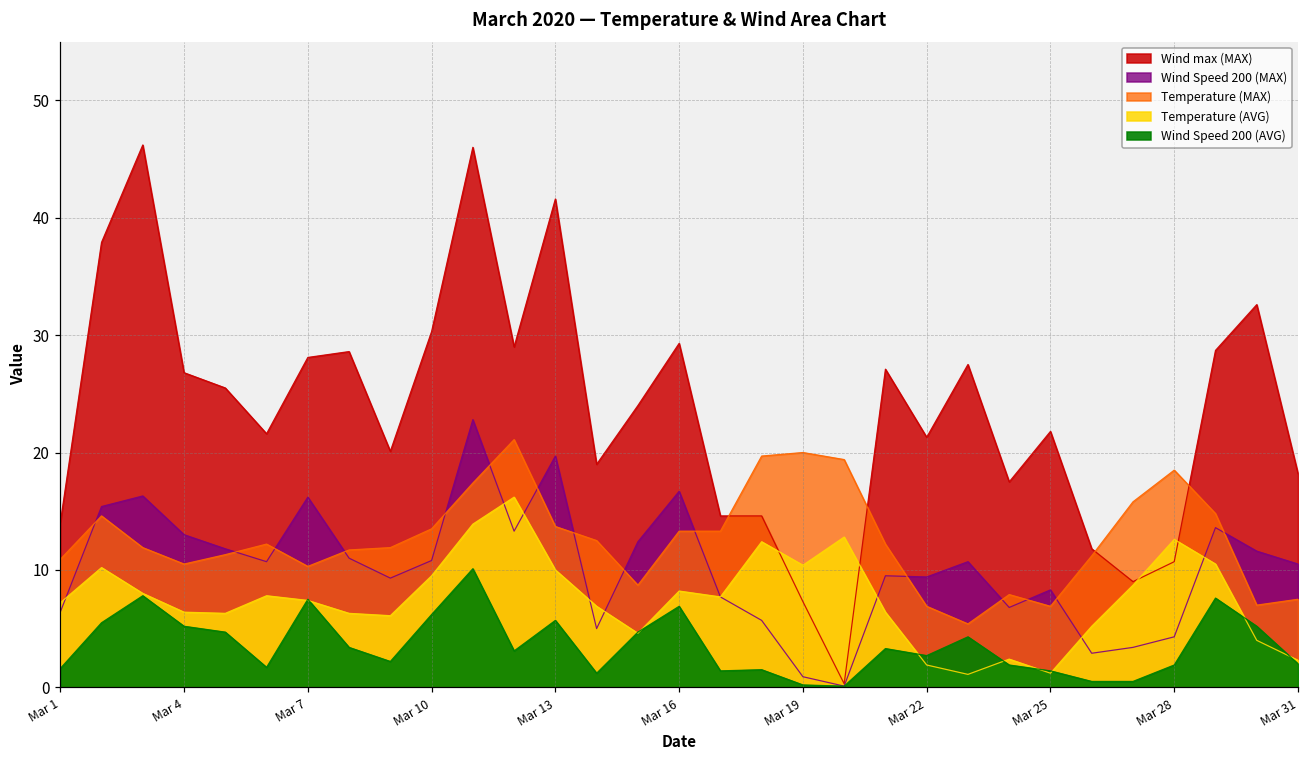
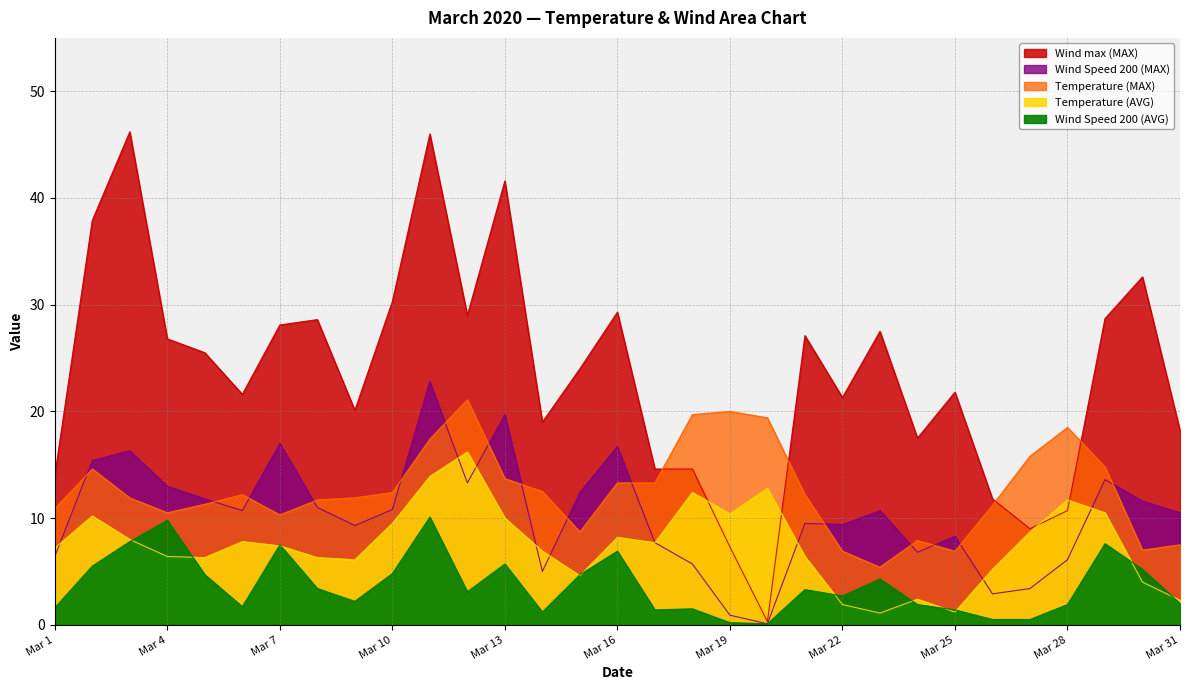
  {
    "Wind max (MAX)": {
      "Mar 1": 14.0,
      "Mar 4": 26.8,
      "Mar 7": 28.1,
      "Mar 10": 30.3,
      "Mar 13": 41.6,
      "Mar 16": 29.3,
      "Mar 19": 7.3,
      "Mar 22": 21.3,
      "Mar 25": 21.8,
      "Mar 28": 10.7,
      "Mar 31": 18.2
    },
    "Wind Speed 200 (MAX)": {
      "Mar 1": 6.4,
      "Mar 4": 13.0,
-     "Mar 7": 16.2,
+     "Mar 7": 17.0,
      "Mar 10": 10.8,
      "Mar 13": 19.7,
      "Mar 16": 16.7,
      "Mar 19": 0.9,
      "Mar 22": 9.4,
      "Mar 25": 8.3,
-     "Mar 28": 4.3,
+     "Mar 28": 6.1,
      "Mar 31": 10.5
    },
    "Temperature (MAX)": {
      "Mar 1": 10.9,
      "Mar 4": 10.5,
      "Mar 7": 10.3,
-     "Mar 10": 13.5,
+     "Mar 10": 12.4,
      "Mar 13": 13.7,
      "Mar 16": 13.3,
      "Mar 19": 20.0,
      "Mar 22": 6.9,
      "Mar 25": 6.9,
      "Mar 28": 18.5,
      "Mar 31": 7.5
    },
    "Temperature (AVG)": {
      "Mar 1": 7.2,
      "Mar 4": 6.4,
      "Mar 10": 9.5,
      "Mar 13": 10.0,
      "Mar 16": 8.2,
      "Mar 19": 10.4,
      "Mar 22": 1.9,
-     "Mar 28": 12.6,
+     "Mar 28": 11.7,
      "Mar 31": 2.3
    },
    "Wind Speed 200 (AVG)": {
      "Mar 1": 1.6,
-     "Mar 4": 5.2,
-     "Mar 10": 6.2,
+     "Mar 4": 9.8,
+     "Mar 10": 4.8,
      "Mar 13": 5.7,
      "Mar 16": 6.9,
      "Mar 19": 0.2,
      "Mar 22": 2.7,
      "Mar 28": 1.9,
      "Mar 31": 2.0
    }
  }
